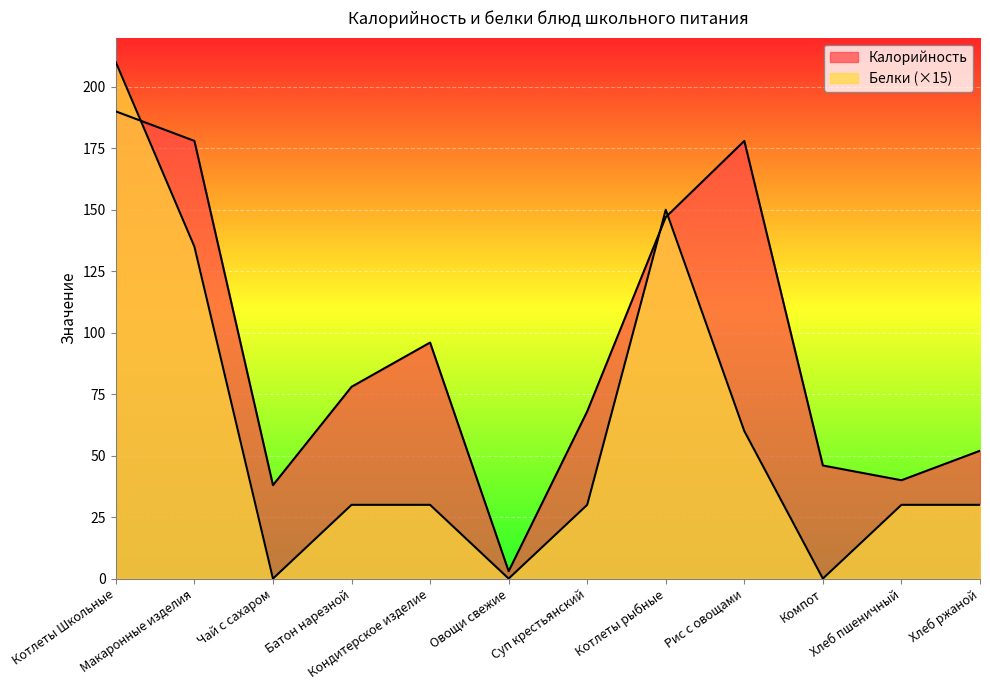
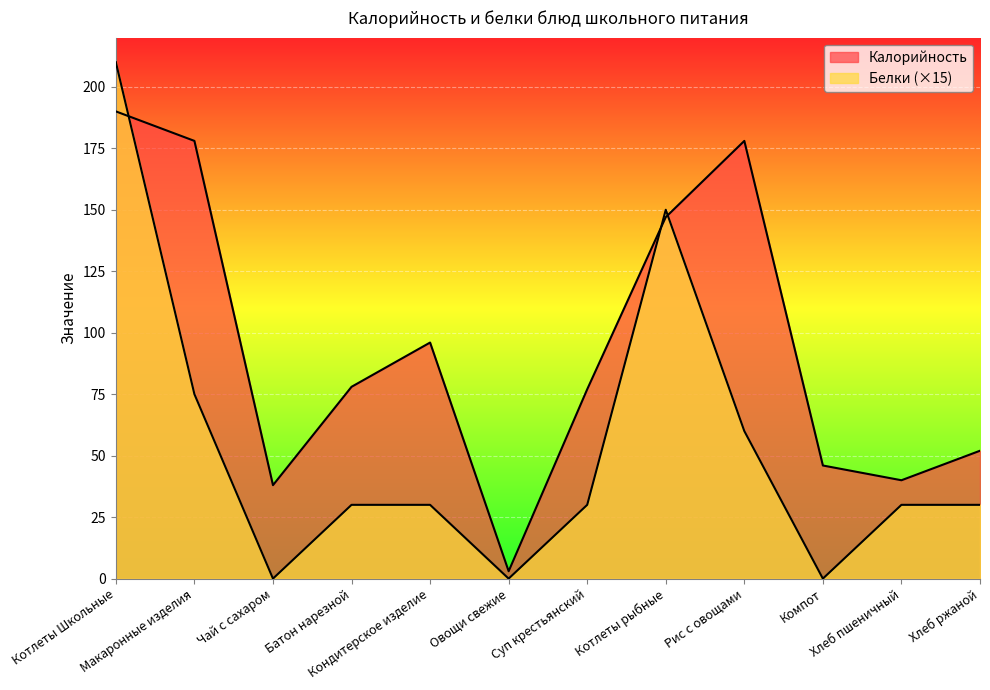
  {
    "Калорийность": {
      "Котлеты Школьные": 190,
      "Макаронные изделия": 178,
      "Чай с сахаром": 38,
      "Батон нарезной": 78,
      "Кондитерское изделие": 96,
      "Овощи свежие": 3,
-     "Суп крестьянский": 68,
+     "Суп крестьянский": 77,
      "Котлеты рыбные": 147,
      "Рис с овощами": 178,
      "Компот": 46,
      "Хлеб пшеничный": 40,
      "Хлеб ржаной": 52
    },
    "Белки (×15)": {
      "Котлеты Школьные": 210,
-     "Макаронные изделия": 135,
+     "Макаронные изделия": 75,
      "Чай с сахаром": 0,
      "Батон нарезной": 30,
      "Кондитерское изделие": 30,
      "Овощи свежие": 0,
      "Суп крестьянский": 30,
      "Котлеты рыбные": 150,
      "Рис с овощами": 60,
      "Компот": 0,
      "Хлеб пшеничный": 30,
      "Хлеб ржаной": 30
    }
  }
